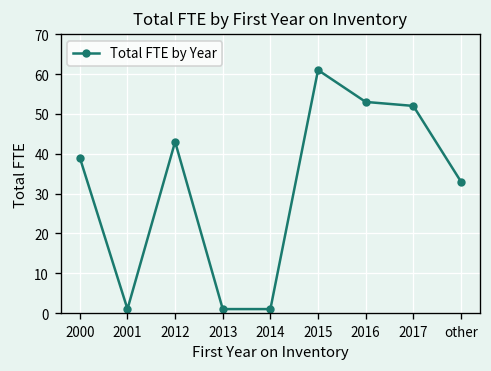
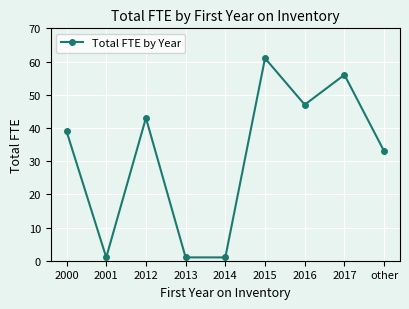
  {
    "2000": 39,
    "2001": 1,
    "2012": 43,
    "2013": 1,
    "2014": 1,
    "2015": 61,
-   "2016": 53,
-   "2017": 52,
+   "2016": 47,
+   "2017": 56,
    "other": 33
  }
